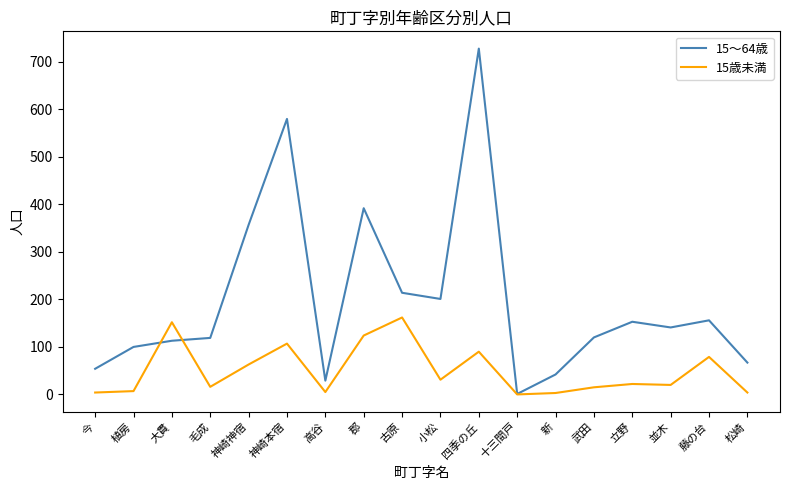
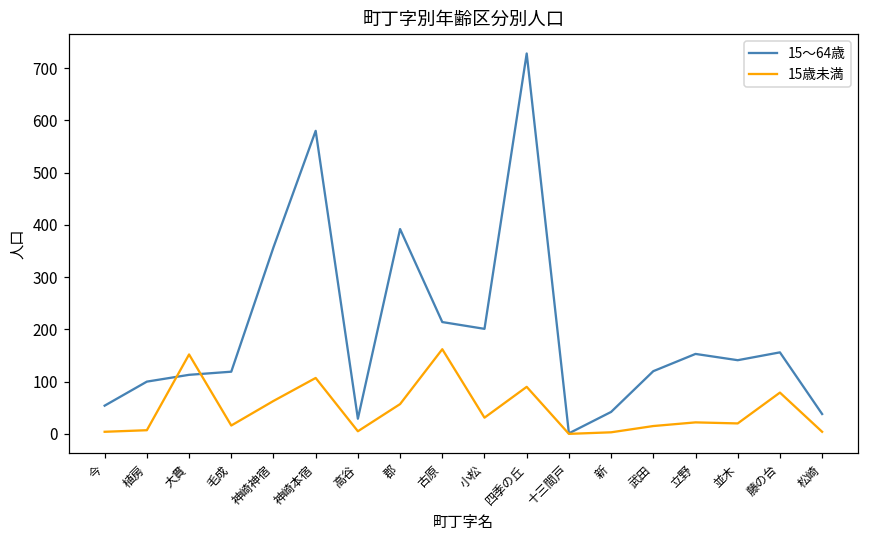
  {
    "15～64歳": {
      "今": 50,
      "植房": 100,
      "大貫": 110,
      "毛成": 120,
      "神崎神宿": 360,
      "神崎本宿": 580,
      "高谷": 30,
      "郡": 390,
      "古原": 210,
      "小松": 200,
      "四季の丘": 730,
      "新": 40,
      "武田": 120,
      "立野": 150,
      "並木": 140,
      "藤の台": 160,
-     "松崎": 70
+     "松崎": 40
    },
    "15歳未満": {
      "今": 0,
      "植房": 10,
      "大貫": 150,
      "毛成": 20,
      "神崎神宿": 60,
      "神崎本宿": 110,
      "高谷": 10,
-     "郡": 120,
+     "郡": 60,
      "古原": 160,
      "小松": 30,
      "四季の丘": 90,
      "新": 0,
      "武田": 20,
      "立野": 20,
      "並木": 20,
      "藤の台": 80,
      "松崎": 0
    }
  }
